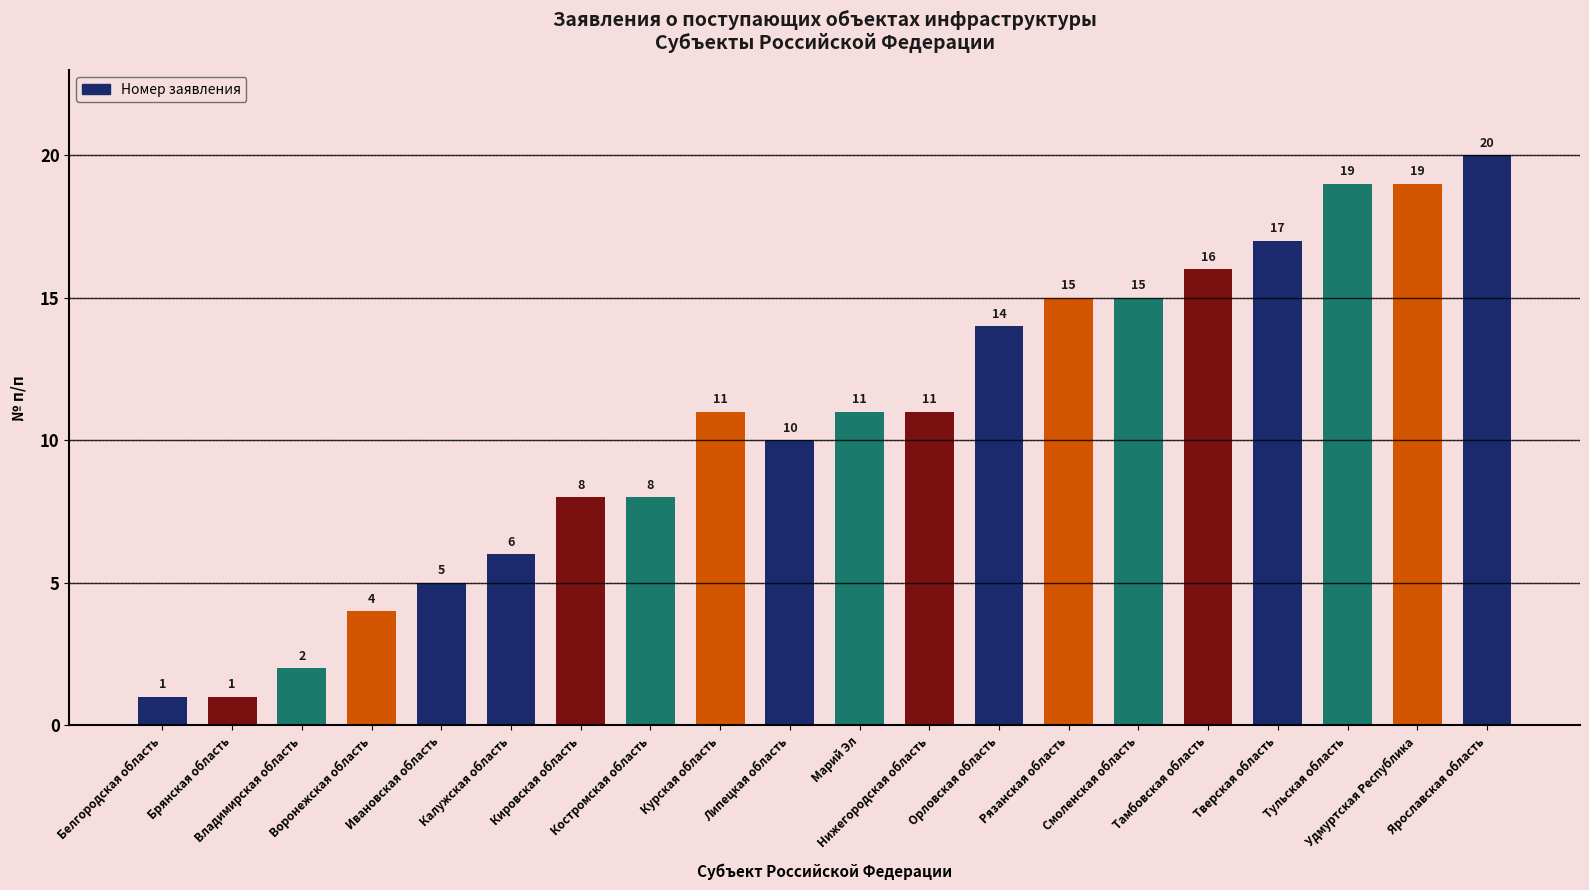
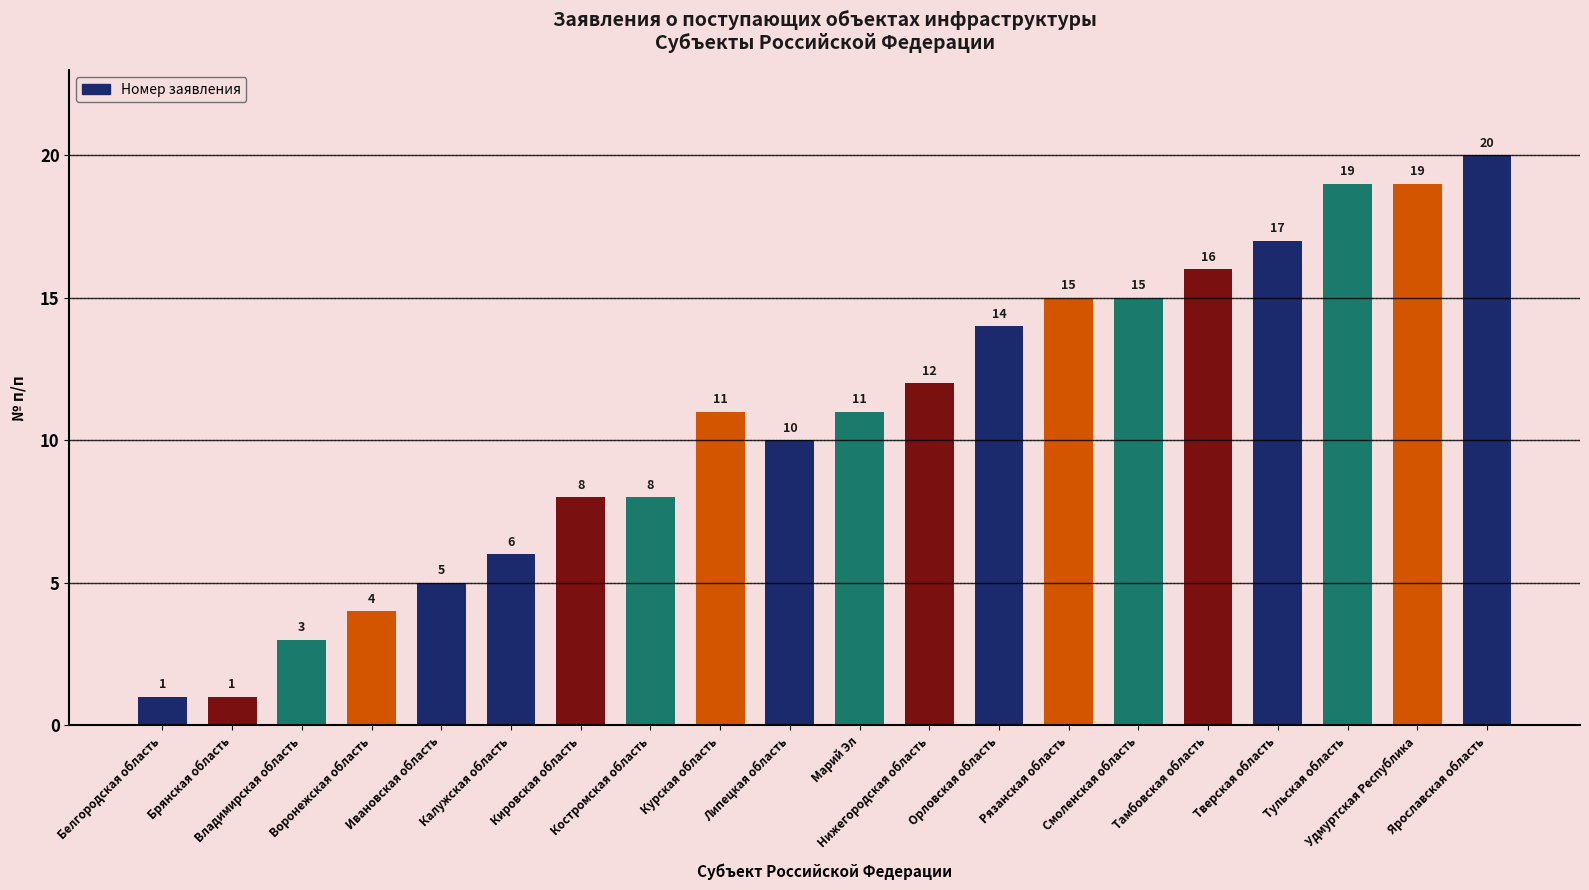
  {
    "Белгородская область": 1,
    "Брянская область": 1,
-   "Владимирская область": 2,
+   "Владимирская область": 3,
    "Воронежская область": 4,
    "Ивановская область": 5,
    "Калужская область": 6,
    "Кировская область": 8,
    "Костромская область": 8,
    "Курская область": 11,
    "Липецкая область": 10,
    "Марий Эл": 11,
-   "Нижегородская область": 11,
+   "Нижегородская область": 12,
    "Орловская область": 14,
    "Рязанская область": 15,
    "Смоленская область": 15,
    "Тамбовская область": 16,
    "Тверская область": 17,
    "Тульская область": 19,
    "Удмуртская Республика": 19,
    "Ярославская область": 20
  }
